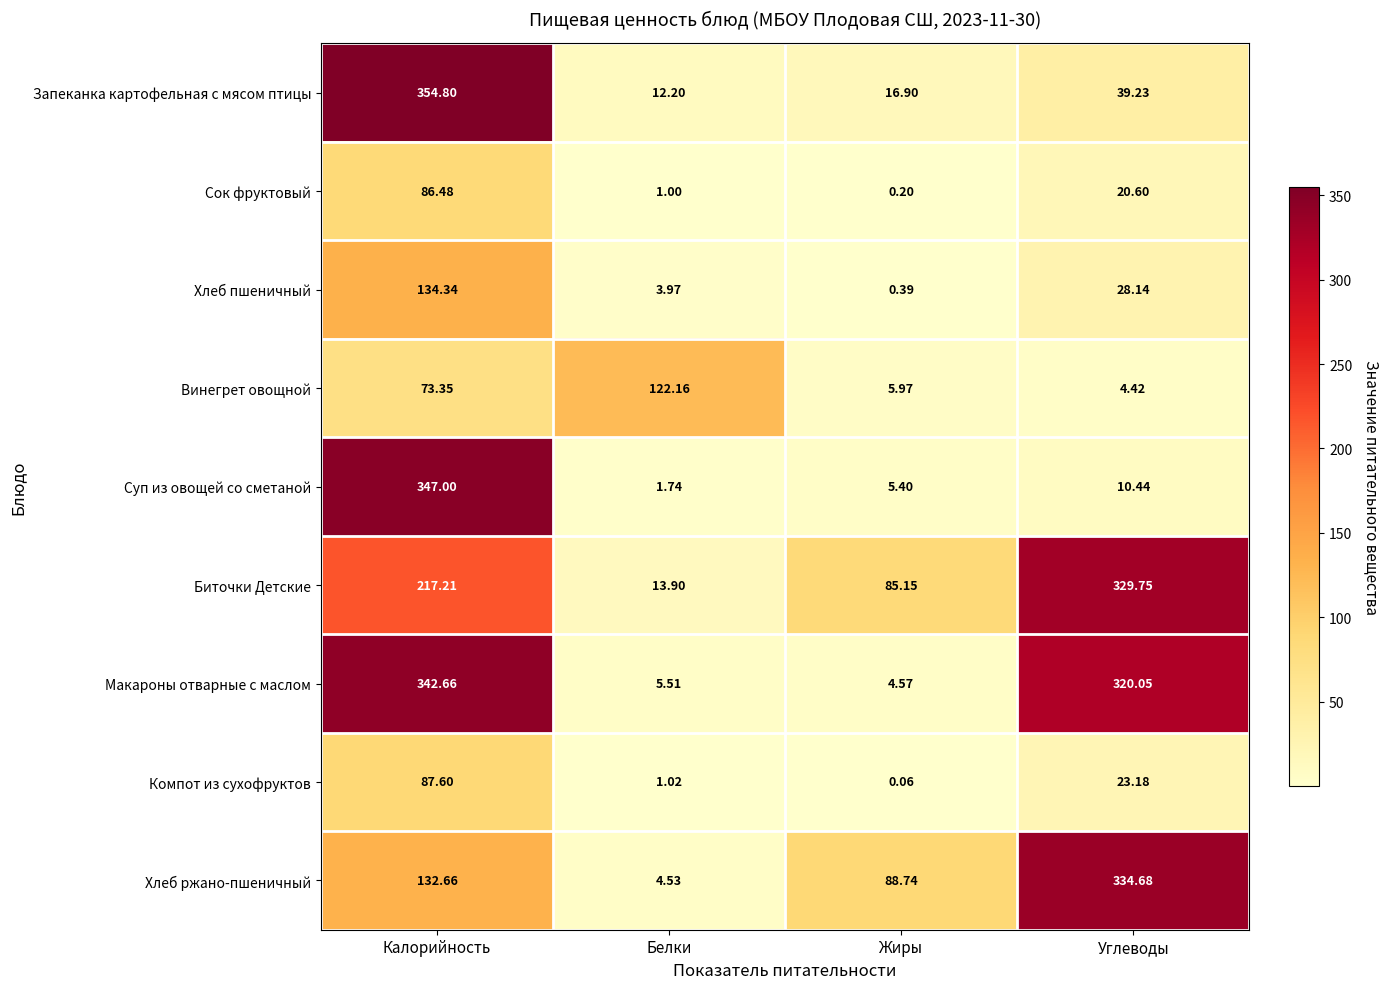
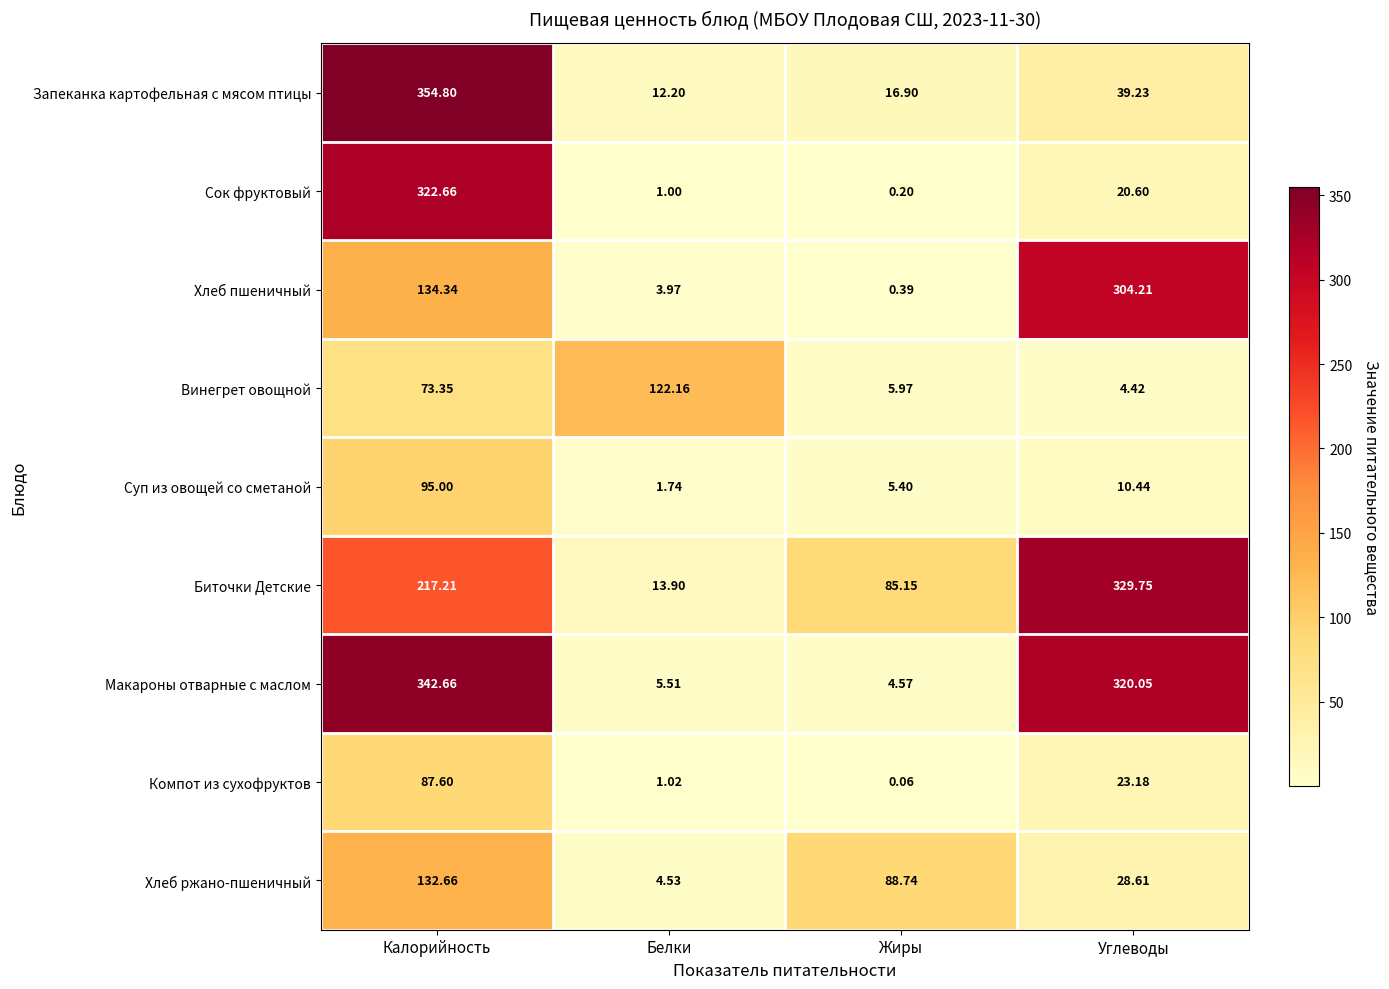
  {
    "Запеканка картофельная с мясом птицы": {
      "Калорийность": 354.80,
      "Белки": 12.20,
      "Жиры": 16.90,
      "Углеводы": 39.23
    },
    "Сок фруктовый": {
-     "Калорийность": 86.48,
+     "Калорийность": 322.66,
      "Белки": 1.00,
      "Жиры": 0.20,
      "Углеводы": 20.60
    },
    "Хлеб пшеничный": {
      "Калорийность": 134.34,
      "Белки": 3.97,
      "Жиры": 0.39,
-     "Углеводы": 28.14
+     "Углеводы": 304.21
    },
    "Винегрет овощной": {
      "Калорийность": 73.35,
      "Белки": 122.16,
      "Жиры": 5.97,
      "Углеводы": 4.42
    },
    "Суп из овощей со сметаной": {
-     "Калорийность": 347.00,
+     "Калорийность": 95.00,
      "Белки": 1.74,
      "Жиры": 5.40,
      "Углеводы": 10.44
    },
    "Биточки Детские": {
      "Калорийность": 217.21,
      "Белки": 13.90,
      "Жиры": 85.15,
      "Углеводы": 329.75
    },
    "Макароны отварные с маслом": {
      "Калорийность": 342.66,
      "Белки": 5.51,
      "Жиры": 4.57,
      "Углеводы": 320.05
    },
    "Компот из сухофруктов": {
      "Калорийность": 87.60,
      "Белки": 1.02,
      "Жиры": 0.06,
      "Углеводы": 23.18
    },
    "Хлеб ржано-пшеничный": {
      "Калорийность": 132.66,
      "Белки": 4.53,
      "Жиры": 88.74,
-     "Углеводы": 334.68
+     "Углеводы": 28.61
    }
  }
